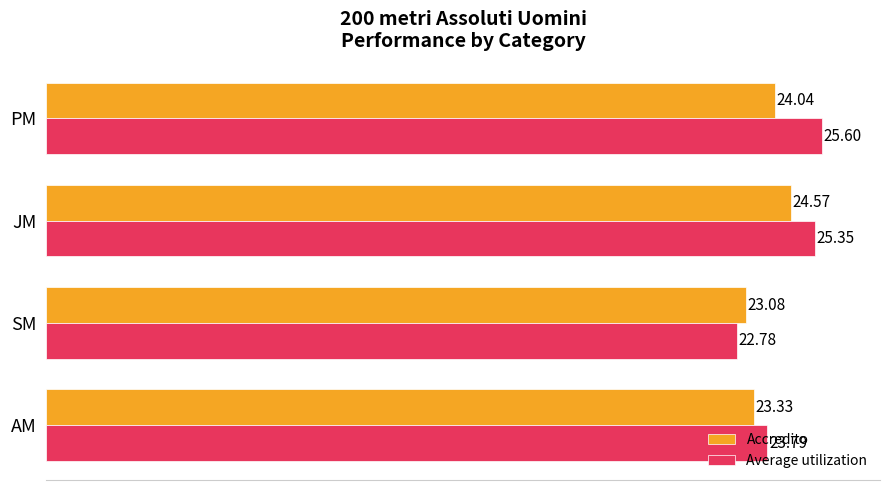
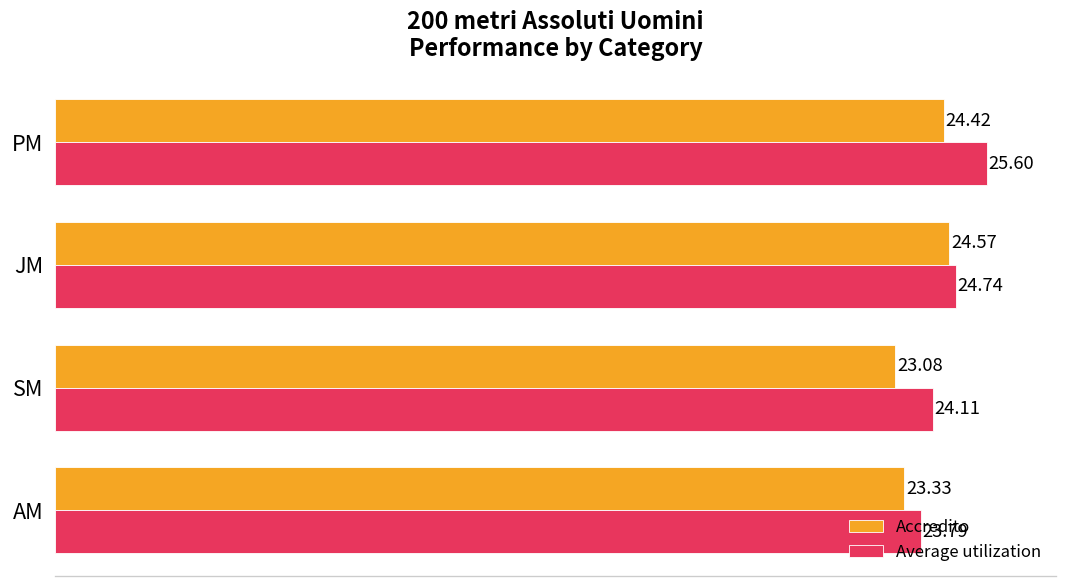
  {
    "Accredito": {
-     "PM": 24.04,
+     "PM": 24.42,
      "JM": 24.57,
      "SM": 23.08,
      "AM": 23.33
    },
    "Average utilization": {
      "PM": 25.60,
-     "JM": 25.35,
-     "SM": 22.78,
+     "JM": 24.74,
+     "SM": 24.11,
      "AM": 23.79
    }
  }
